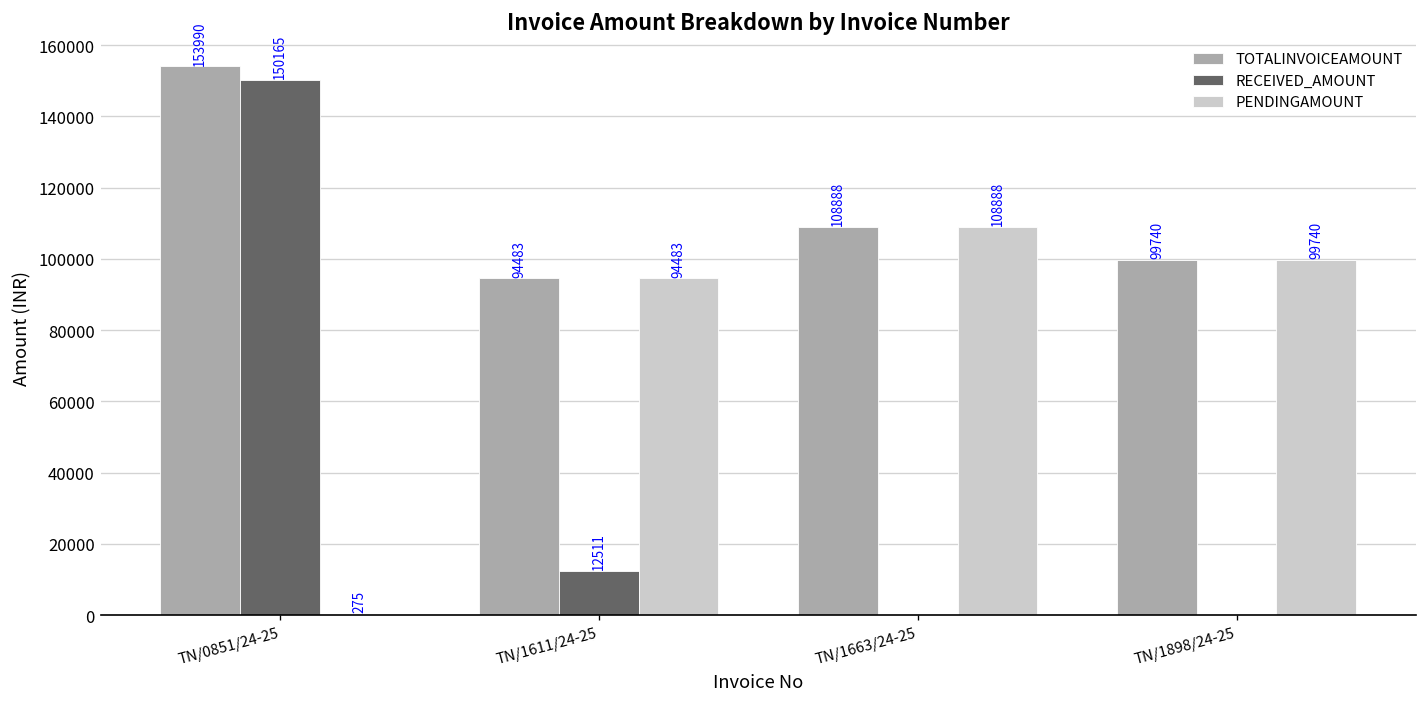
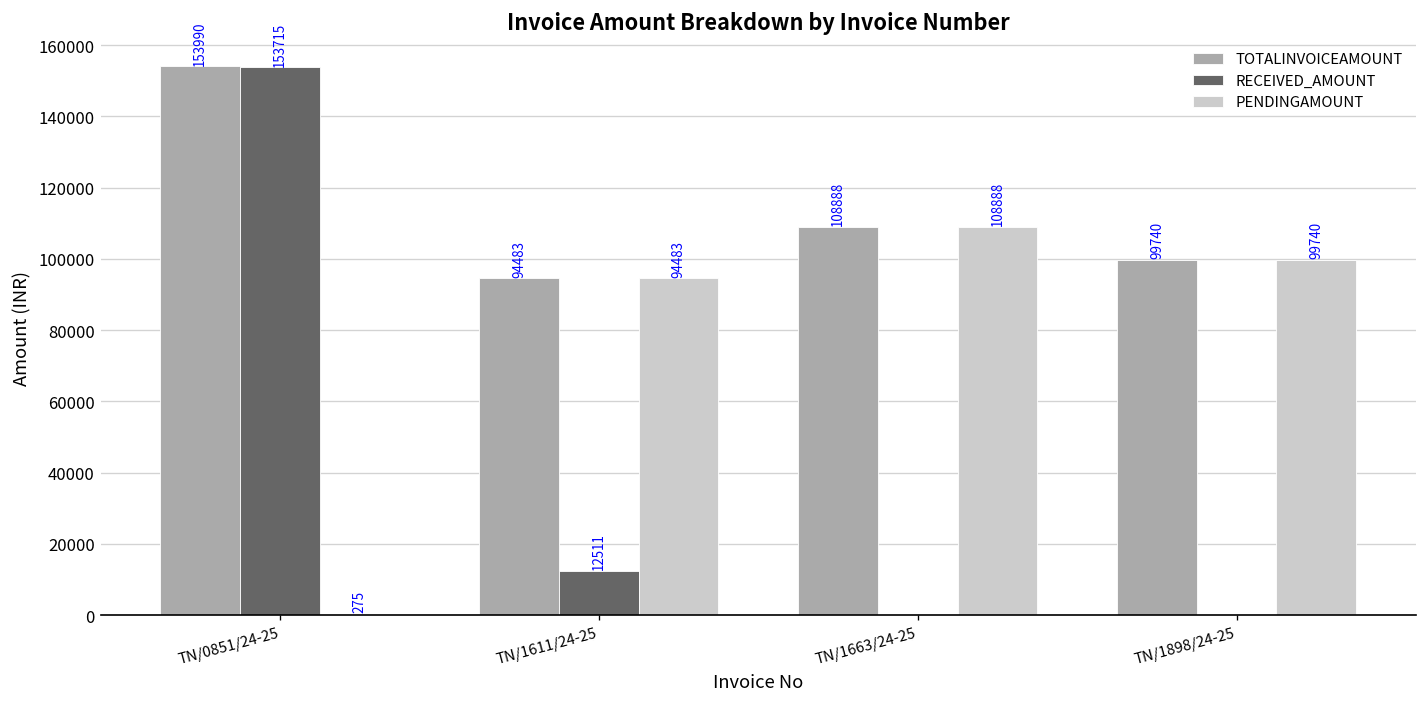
  {
    "RECEIVED_AMOUNT": {
-     "TN/0851/24-25": 150165,
+     "TN/0851/24-25": 153715,
      "TN/1611/24-25": 12511
    }
  }
